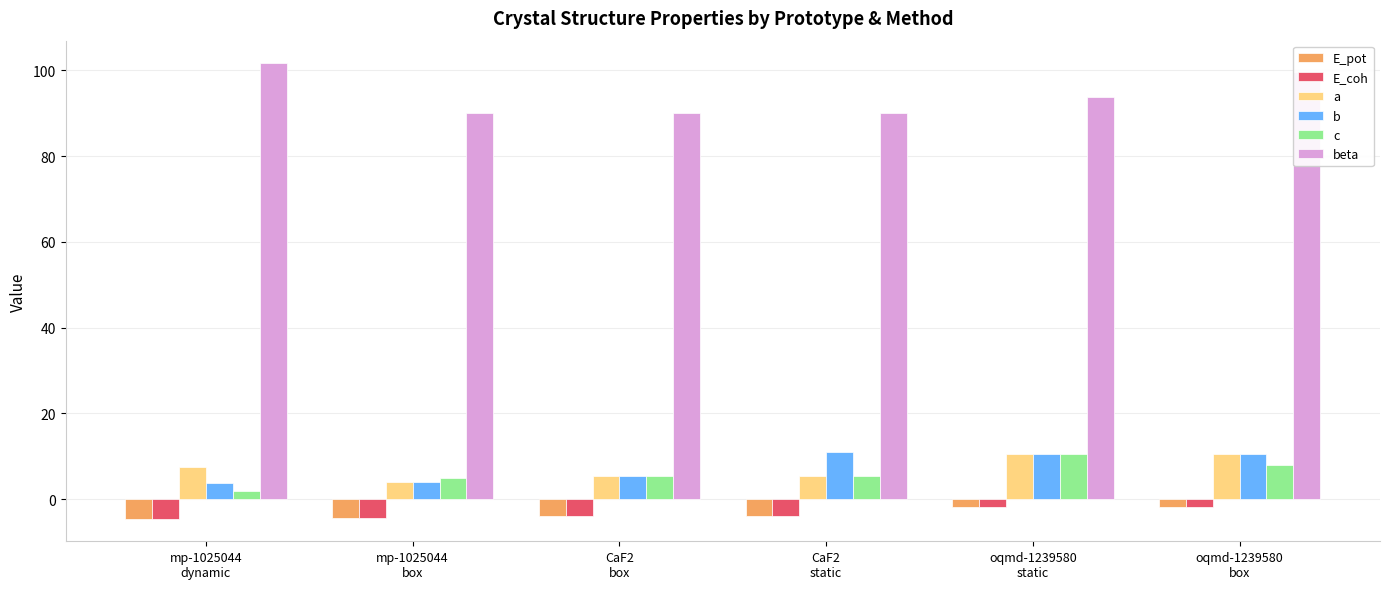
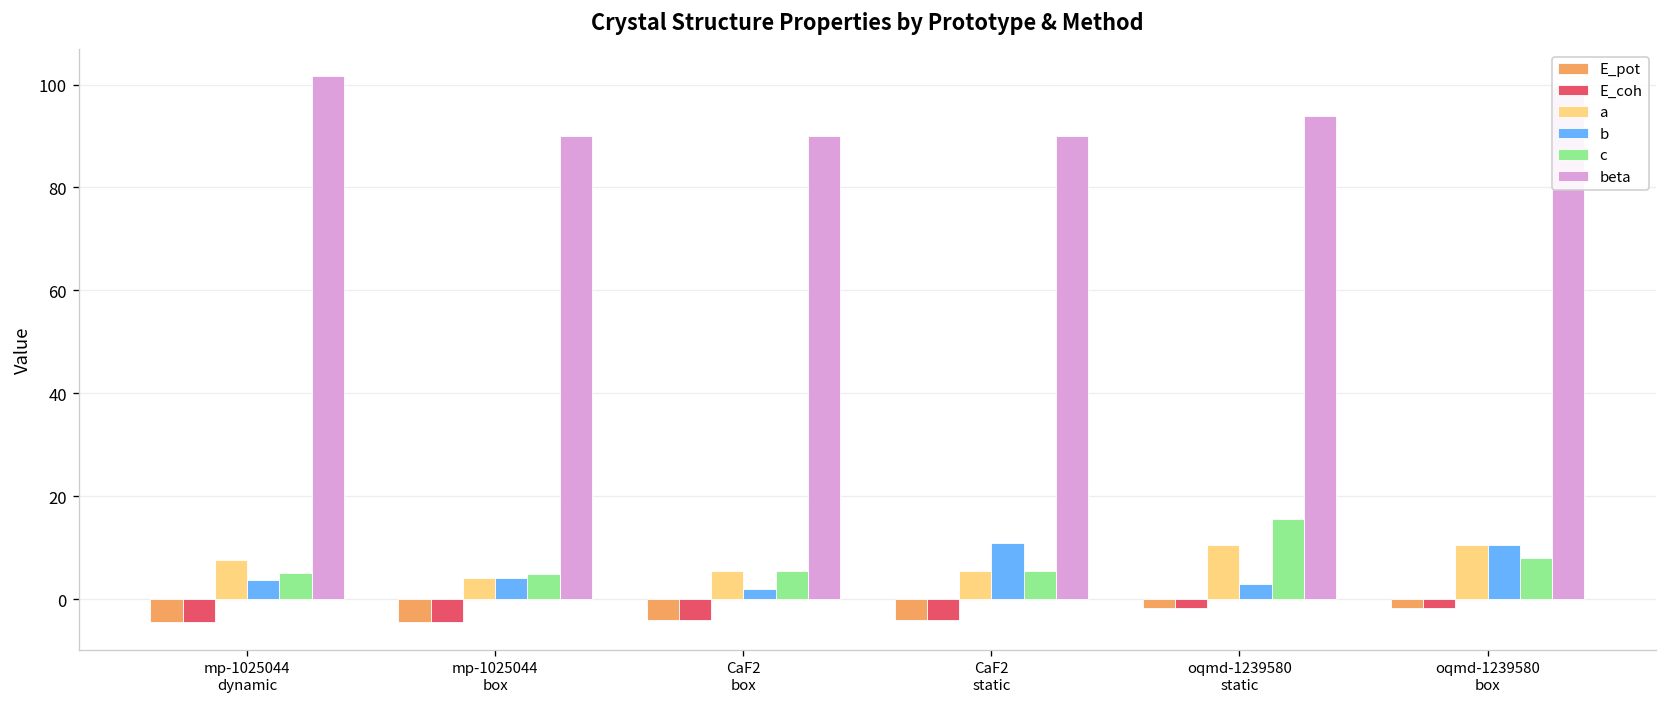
  {
    "E_coh": {
      "mp-1025044 dynamic": -5,
      "mp-1025044 box": -5,
      "CaF2 box": -4,
      "CaF2 static": -4,
      "oqmd-1239580 static": -2,
      "oqmd-1239580 box": -2
    },
    "b": {
      "mp-1025044 dynamic": 4,
      "mp-1025044 box": 4,
-     "CaF2 box": 5,
+     "CaF2 box": 2,
      "CaF2 static": 11,
-     "oqmd-1239580 static": 11,
+     "oqmd-1239580 static": 3,
      "oqmd-1239580 box": 11
    },
    "c": {
-     "mp-1025044 dynamic": 2,
+     "mp-1025044 dynamic": 5,
      "mp-1025044 box": 5,
      "CaF2 box": 5,
      "CaF2 static": 5,
-     "oqmd-1239580 static": 11,
+     "oqmd-1239580 static": 15,
      "oqmd-1239580 box": 8
    },
    "beta": {
      "mp-1025044 dynamic": 102,
      "mp-1025044 box": 90,
      "CaF2 box": 90,
      "CaF2 static": 90,
      "oqmd-1239580 static": 94
    }
  }
